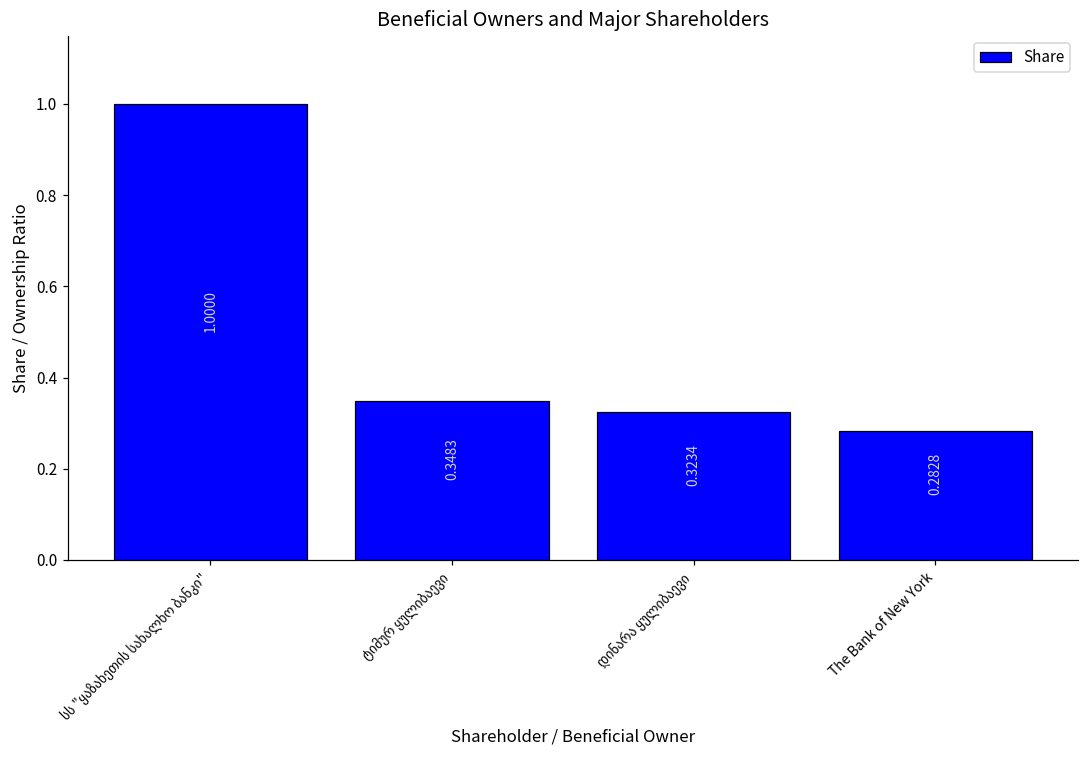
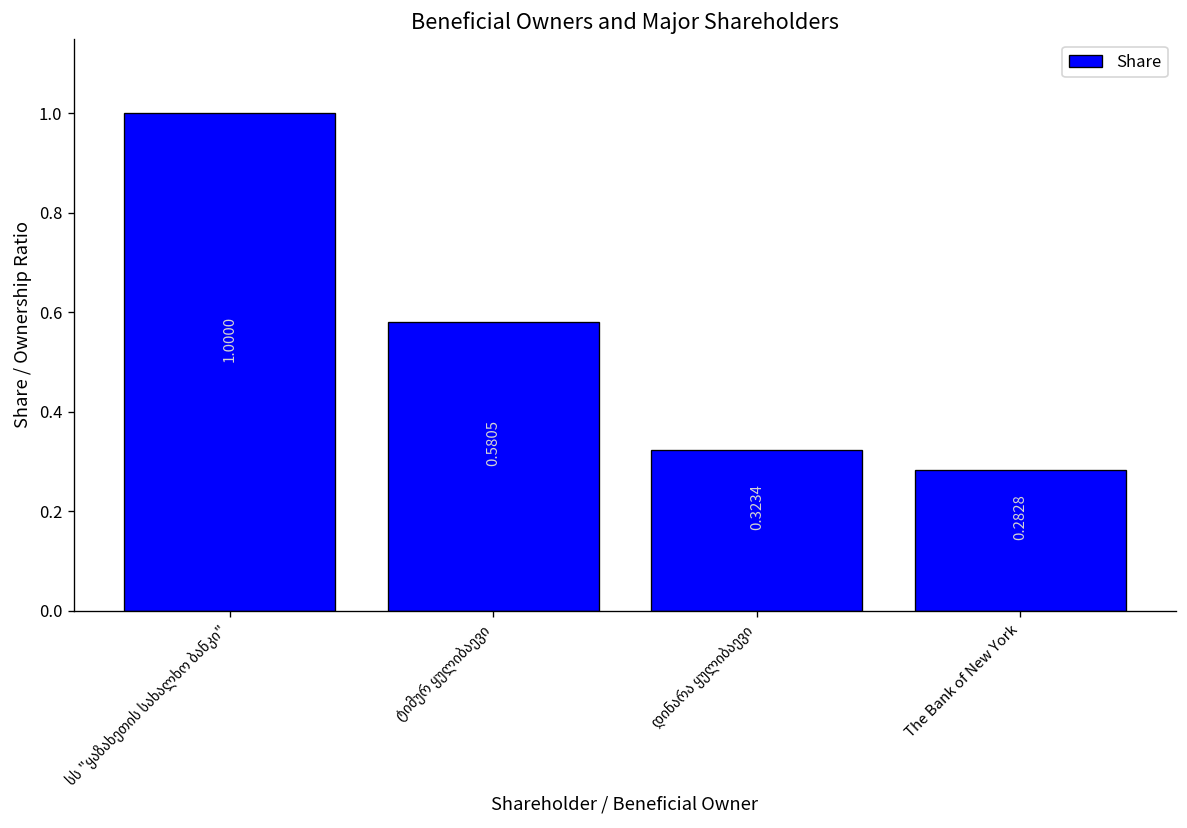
  {
    "სს \"ყაზახეთის სახალხო ბანკი\"": 1.0000,
-   "ტიმურ ყულიბაევი": 0.3483,
+   "ტიმურ ყულიბაევი": 0.5805,
    "დინარა ყულიბაევი": 0.3234,
    "The Bank of New York": 0.2828
  }
